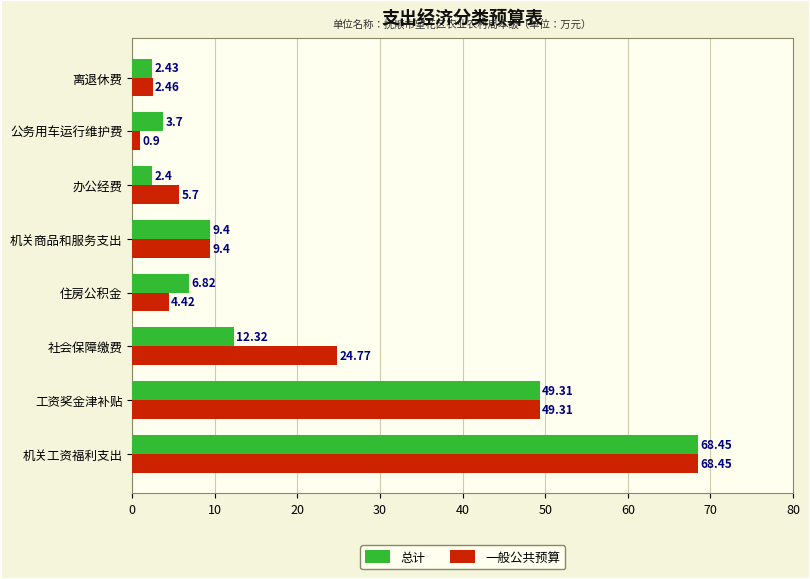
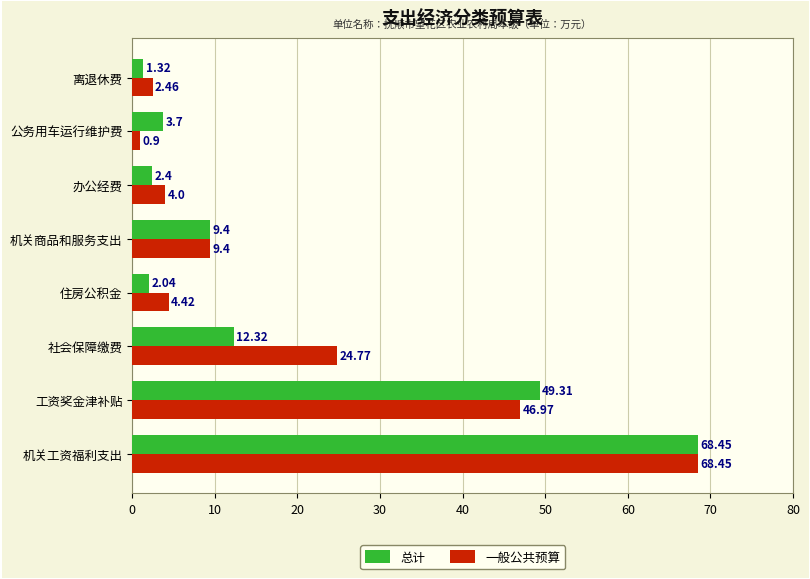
  {
    "总计": {
-     "离退休费": 2.43,
+     "离退休费": 1.32,
      "公务用车运行维护费": 3.7,
      "办公经费": 2.4,
      "机关商品和服务支出": 9.4,
-     "住房公积金": 6.82,
+     "住房公积金": 2.04,
      "社会保障缴费": 12.32,
      "工资奖金津补贴": 49.31,
      "机关工资福利支出": 68.45
    },
    "一般公共预算": {
      "离退休费": 2.46,
      "公务用车运行维护费": 0.9,
-     "办公经费": 5.7,
+     "办公经费": 4.0,
      "机关商品和服务支出": 9.4,
      "住房公积金": 4.42,
      "社会保障缴费": 24.77,
-     "工资奖金津补贴": 49.31,
+     "工资奖金津补贴": 46.97,
      "机关工资福利支出": 68.45
    }
  }
